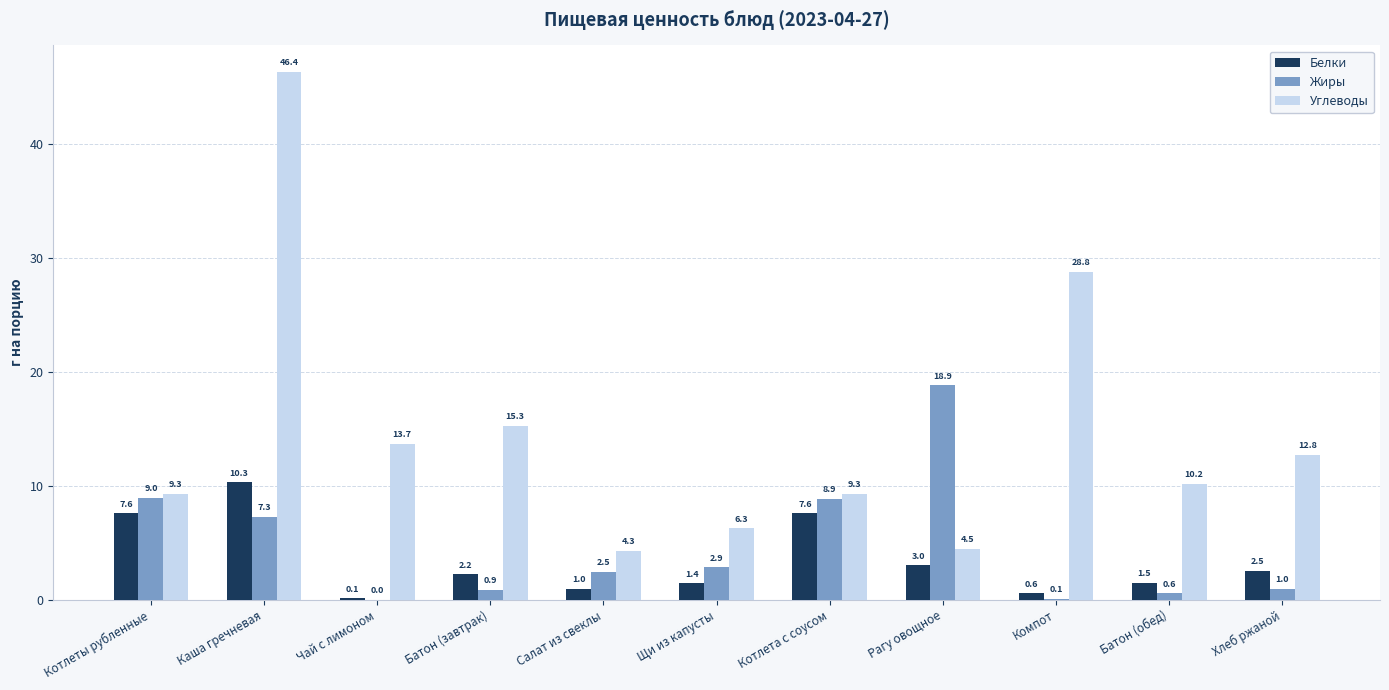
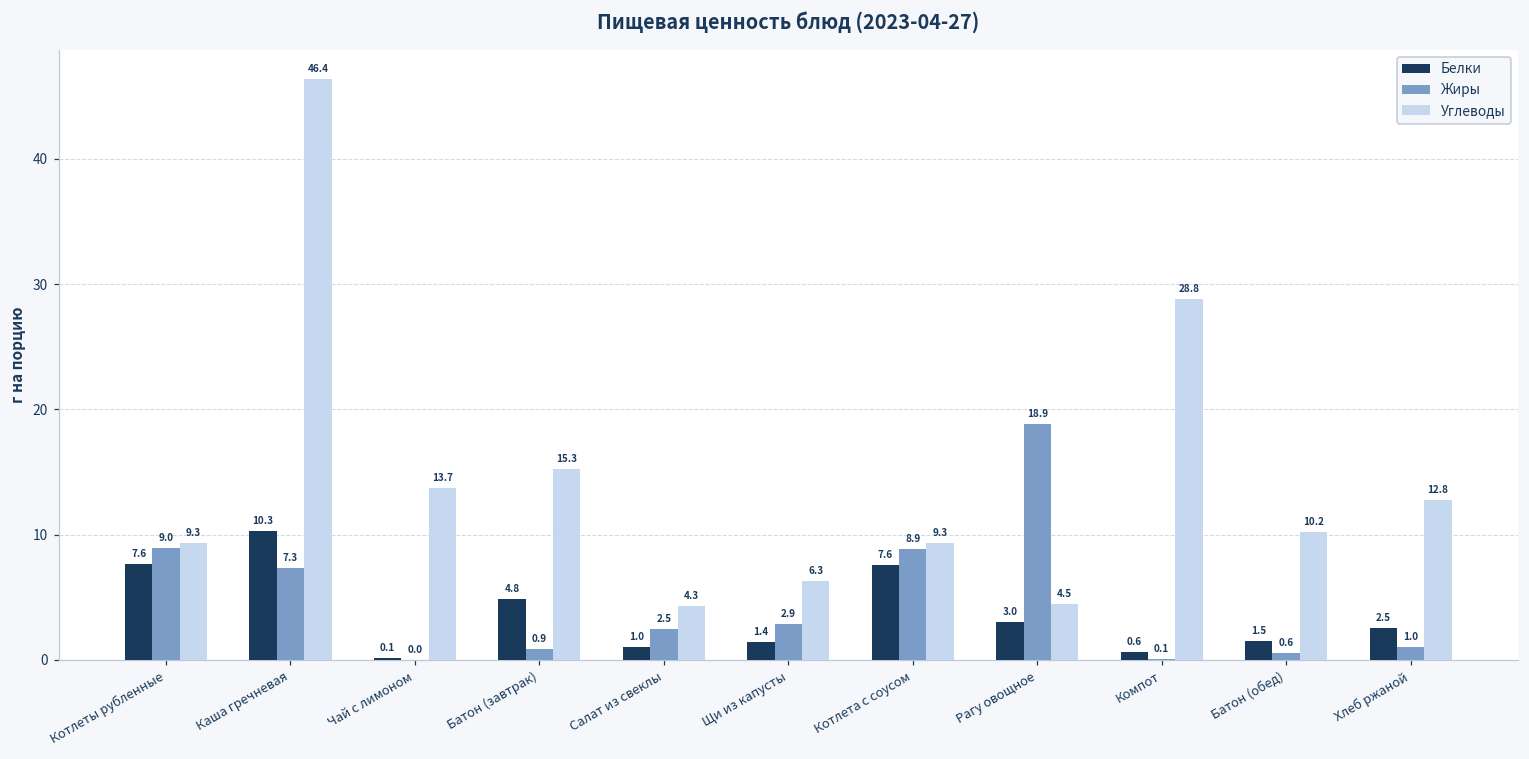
  {
    "Белки": {
      "Котлеты рубленные": 7.6,
      "Каша гречневая": 10.3,
      "Чай с лимоном": 0.1,
-     "Батон (завтрак)": 2.2,
+     "Батон (завтрак)": 4.8,
      "Салат из свеклы": 1.0,
      "Щи из капусты": 1.4,
      "Котлета с соусом": 7.6,
      "Рагу овощное": 3.0,
      "Компот": 0.6,
      "Батон (обед)": 1.5,
      "Хлеб ржаной": 2.5
    },
    "Жиры": {
      "Котлеты рубленные": 9.0,
      "Каша гречневая": 7.3,
      "Чай с лимоном": 0.0,
      "Батон (завтрак)": 0.9,
      "Салат из свеклы": 2.5,
      "Щи из капусты": 2.9,
      "Котлета с соусом": 8.9,
      "Рагу овощное": 18.9,
      "Компот": 0.1,
      "Батон (обед)": 0.6,
      "Хлеб ржаной": 1.0
    },
    "Углеводы": {
      "Котлеты рубленные": 9.3,
      "Каша гречневая": 46.4,
      "Чай с лимоном": 13.7,
      "Батон (завтрак)": 15.3,
      "Салат из свеклы": 4.3,
      "Щи из капусты": 6.3,
      "Котлета с соусом": 9.3,
      "Рагу овощное": 4.5,
      "Компот": 28.8,
      "Батон (обед)": 10.2,
      "Хлеб ржаной": 12.8
    }
  }
